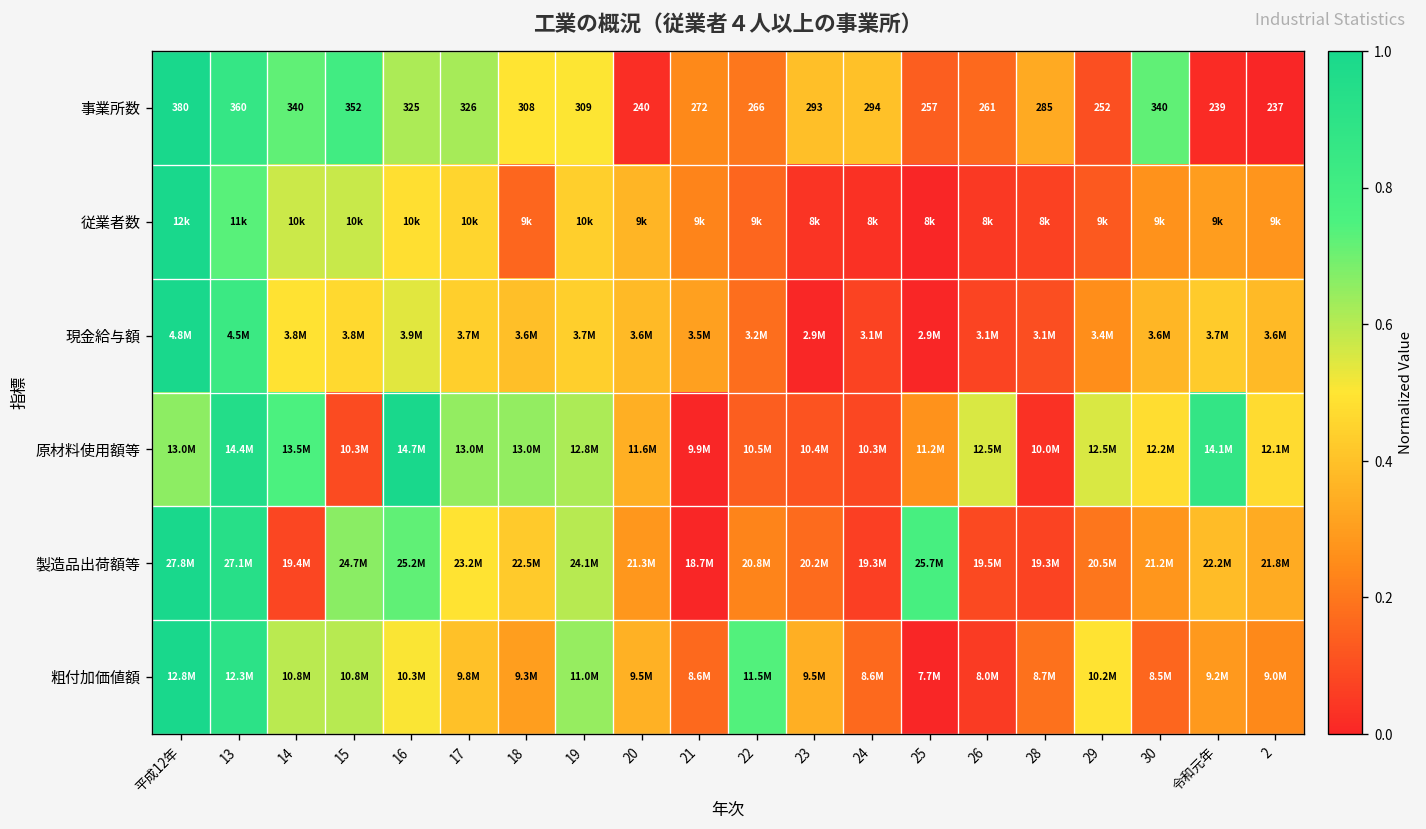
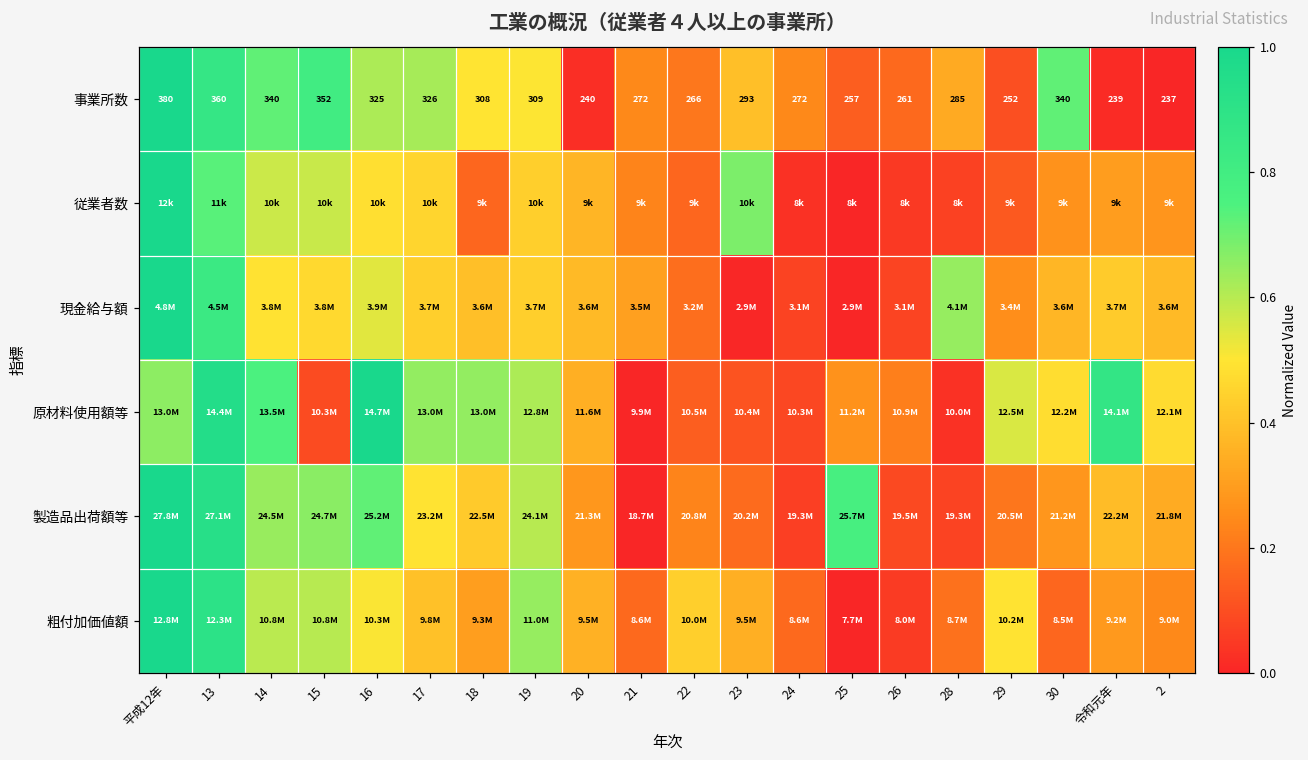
  {
    "事業所数": {
      "平成12年": "380",
      "13": "360",
      "14": "340",
      "15": "352",
      "16": "325",
      "17": "326",
      "18": "308",
      "19": "309",
      "20": "240",
      "21": "272",
      "22": "266",
      "23": "293",
-     "24": "294",
+     "24": "272",
      "25": "257",
      "26": "261",
      "28": "285",
      "29": "252",
      "30": "340",
      "令和元年": "239",
      "2": "237"
    },
    "従業者数": {
      "平成12年": "12k",
      "13": "11k",
      "14": "10k",
      "15": "10k",
      "16": "10k",
      "17": "10k",
      "18": "9k",
      "19": "10k",
      "20": "9k",
      "21": "9k",
      "22": "9k",
-     "23": "8k",
+     "23": "10k",
      "24": "8k",
      "25": "8k",
      "26": "8k",
      "28": "8k",
      "29": "9k",
      "30": "9k",
      "令和元年": "9k",
      "2": "9k"
    },
    "現金給与額": {
      "平成12年": "4.8M",
      "13": "4.5M",
      "14": "3.8M",
      "15": "3.8M",
      "16": "3.9M",
      "17": "3.7M",
      "18": "3.6M",
      "19": "3.7M",
      "20": "3.6M",
      "21": "3.5M",
      "22": "3.2M",
      "23": "2.9M",
      "24": "3.1M",
      "25": "2.9M",
      "26": "3.1M",
-     "28": "3.1M",
+     "28": "4.1M",
      "29": "3.4M",
      "30": "3.6M",
      "令和元年": "3.7M",
      "2": "3.6M"
    },
    "原材料使用額等": {
      "平成12年": "13.0M",
      "13": "14.4M",
      "14": "13.5M",
      "15": "10.3M",
      "16": "14.7M",
      "17": "13.0M",
      "18": "13.0M",
      "19": "12.8M",
      "20": "11.6M",
      "21": "9.9M",
      "22": "10.5M",
      "23": "10.4M",
      "24": "10.3M",
      "25": "11.2M",
-     "26": "12.5M",
+     "26": "10.9M",
      "28": "10.0M",
      "29": "12.5M",
      "30": "12.2M",
      "令和元年": "14.1M",
      "2": "12.1M"
    },
    "製造品出荷額等": {
      "平成12年": "27.8M",
      "13": "27.1M",
-     "14": "19.4M",
+     "14": "24.5M",
      "15": "24.7M",
      "16": "25.2M",
      "17": "23.2M",
      "18": "22.5M",
      "19": "24.1M",
      "20": "21.3M",
      "21": "18.7M",
      "22": "20.8M",
      "23": "20.2M",
      "24": "19.3M",
      "25": "25.7M",
      "26": "19.5M",
      "28": "19.3M",
      "29": "20.5M",
      "30": "21.2M",
      "令和元年": "22.2M",
      "2": "21.8M"
    },
    "粗付加価値額": {
      "平成12年": "12.8M",
      "13": "12.3M",
      "14": "10.8M",
      "15": "10.8M",
      "16": "10.3M",
      "17": "9.8M",
      "18": "9.3M",
      "19": "11.0M",
      "20": "9.5M",
      "21": "8.6M",
-     "22": "11.5M",
+     "22": "10.0M",
      "23": "9.5M",
      "24": "8.6M",
      "25": "7.7M",
      "26": "8.0M",
      "28": "8.7M",
      "29": "10.2M",
      "30": "8.5M",
      "令和元年": "9.2M",
      "2": "9.0M"
    }
  }
